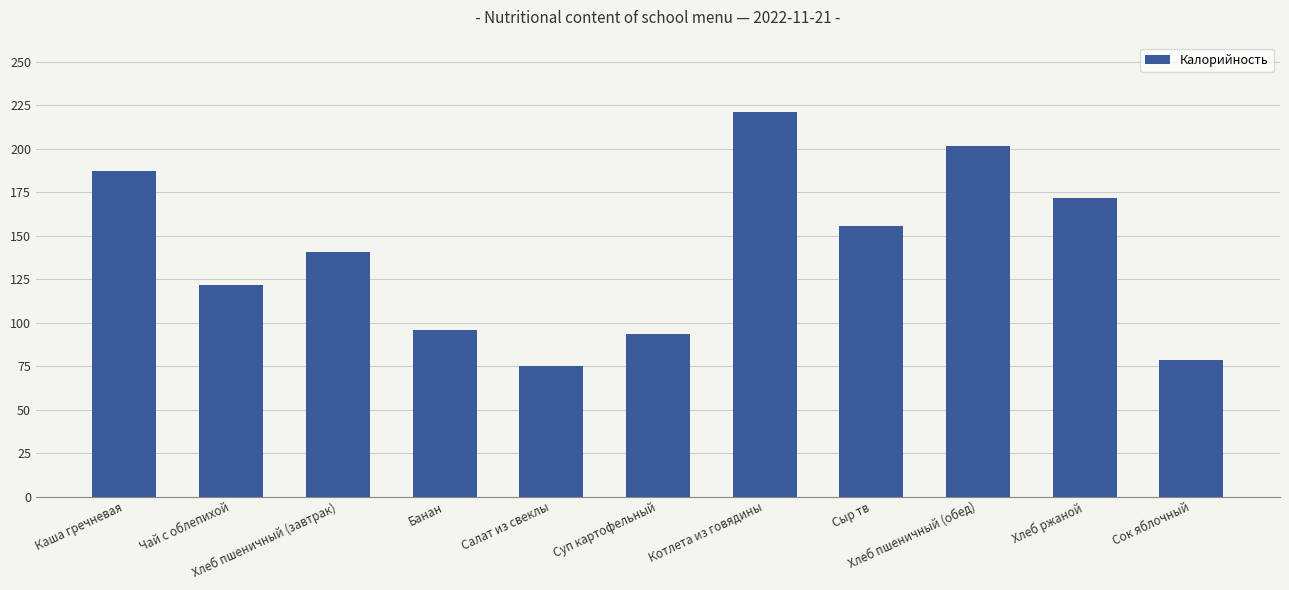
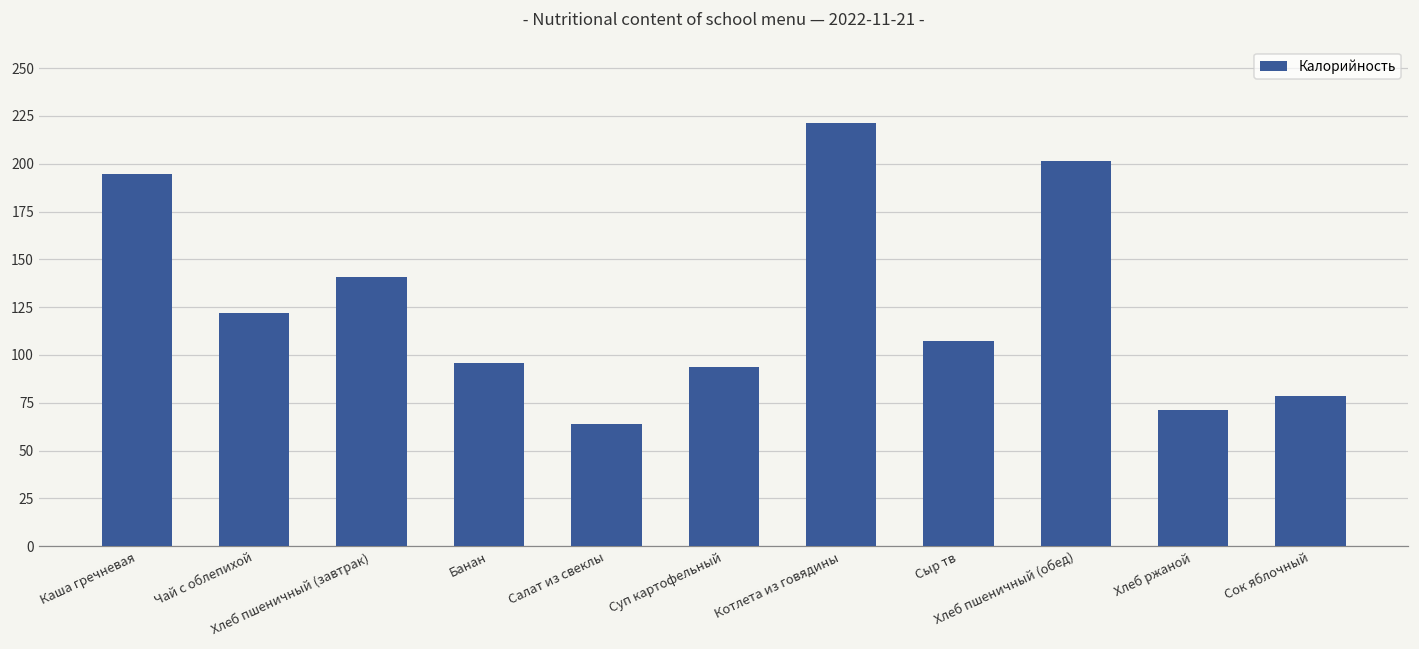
  {
-   "Каша гречневая": 187,
+   "Каша гречневая": 195,
    "Чай с облепихой": 122,
    "Хлеб пшеничный (завтрак)": 141,
    "Банан": 96,
-   "Салат из свеклы": 75,
+   "Салат из свеклы": 64,
    "Суп картофельный": 94,
    "Котлета из говядины": 221,
-   "Сыр тв": 156,
+   "Сыр тв": 108,
    "Хлеб пшеничный (обед)": 202,
-   "Хлеб ржаной": 172,
+   "Хлеб ржаной": 71,
    "Сок яблочный": 79
  }
